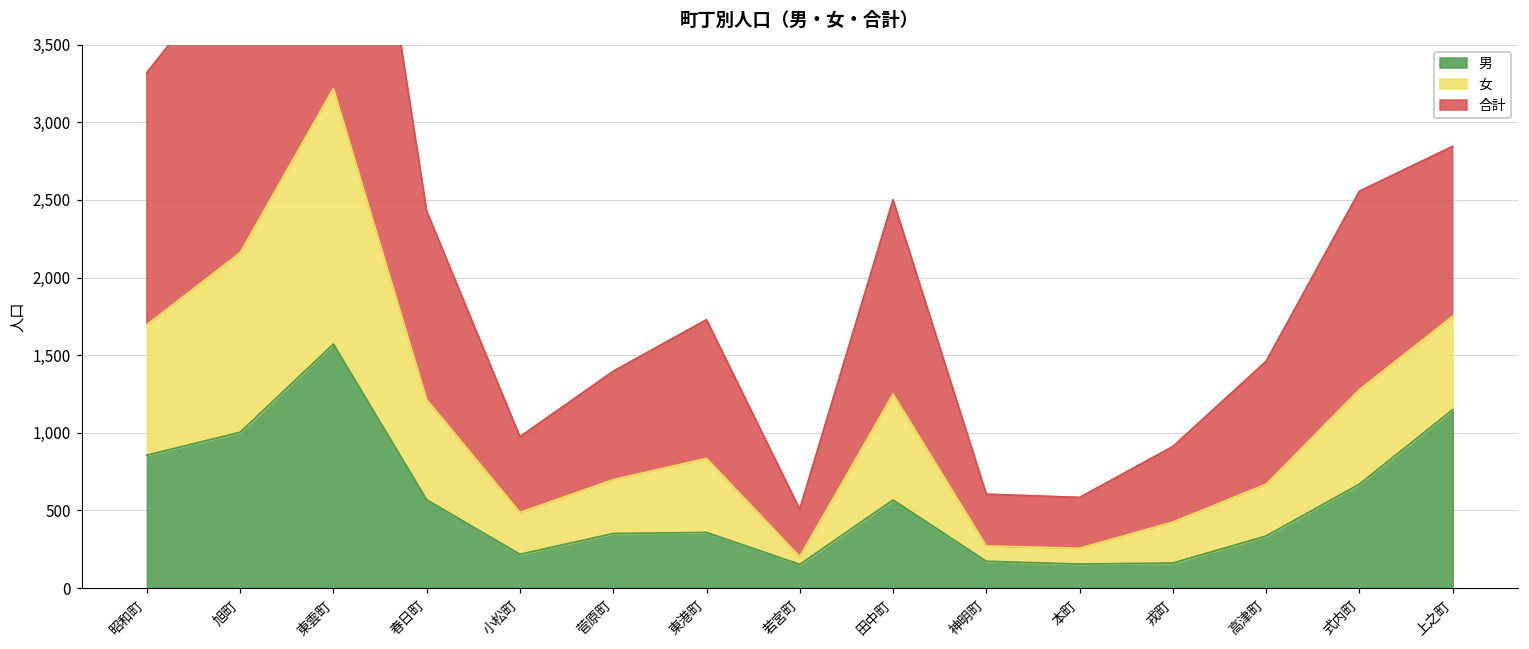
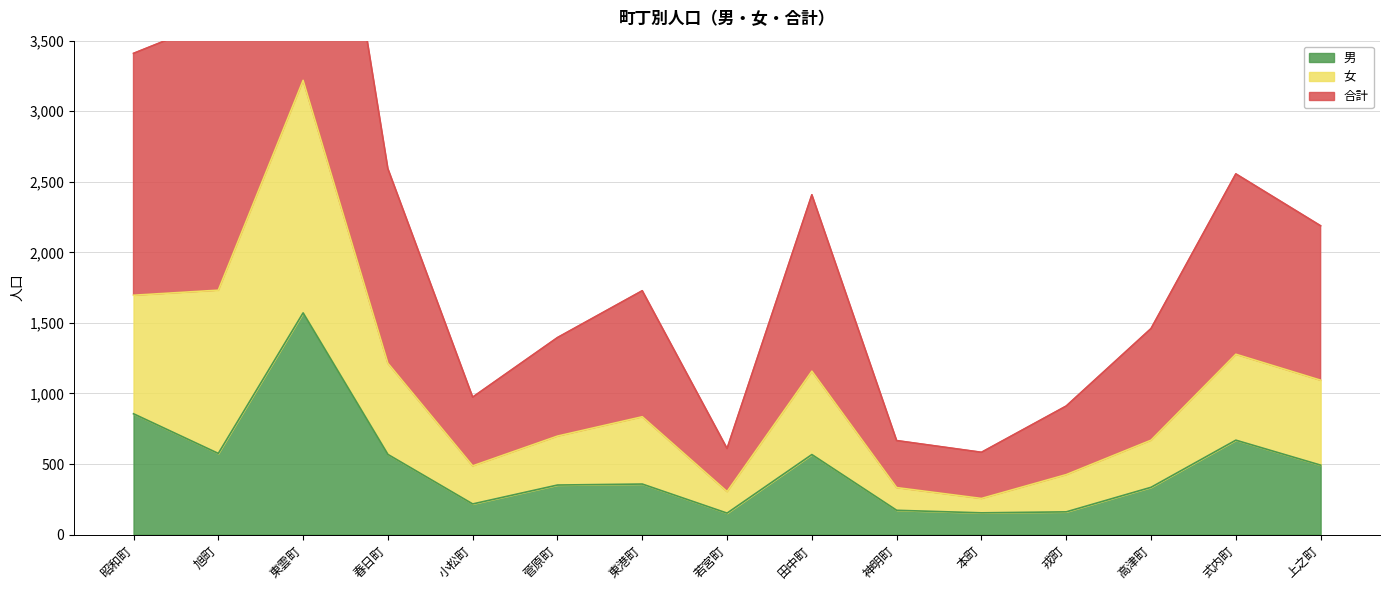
  {
    "男": {
      "昭和町": "860",
-     "旭町": "1,000",
+     "旭町": "580",
      "東雲町": "1,570",
      "春日町": "570",
      "小松町": "220",
      "菅原町": "350",
      "東港町": "360",
      "若宮町": "150",
      "田中町": "570",
      "神明町": "170",
      "本町": "150",
      "戎町": "160",
      "高津町": "340",
      "式内町": "670",
-     "上之町": "1,150"
+     "上之町": "490"
    },
    "女": {
      "昭和町": "840",
      "旭町": "1,160",
      "東雲町": "1,650",
      "春日町": "650",
      "小松町": "270",
      "菅原町": "350",
      "東港町": "480",
-     "若宮町": "50",
-     "田中町": "680",
-     "神明町": "100",
+     "若宮町": "150",
+     "田中町": "590",
+     "神明町": "160",
      "本町": "100",
      "戎町": "260",
      "高津町": "330",
      "式内町": "610",
      "上之町": "600"
    },
    "合計": {
-     "昭和町": "1,620",
-     "春日町": "1,210",
+     "昭和町": "1,710",
+     "春日町": "1,380",
      "小松町": "490",
      "菅原町": "700",
      "東港町": "890",
      "若宮町": "310",
      "田中町": "1,250",
      "神明町": "330",
      "本町": "330",
      "戎町": "490",
      "高津町": "790",
      "式内町": "1,280",
      "上之町": "1,090"
    }
  }
